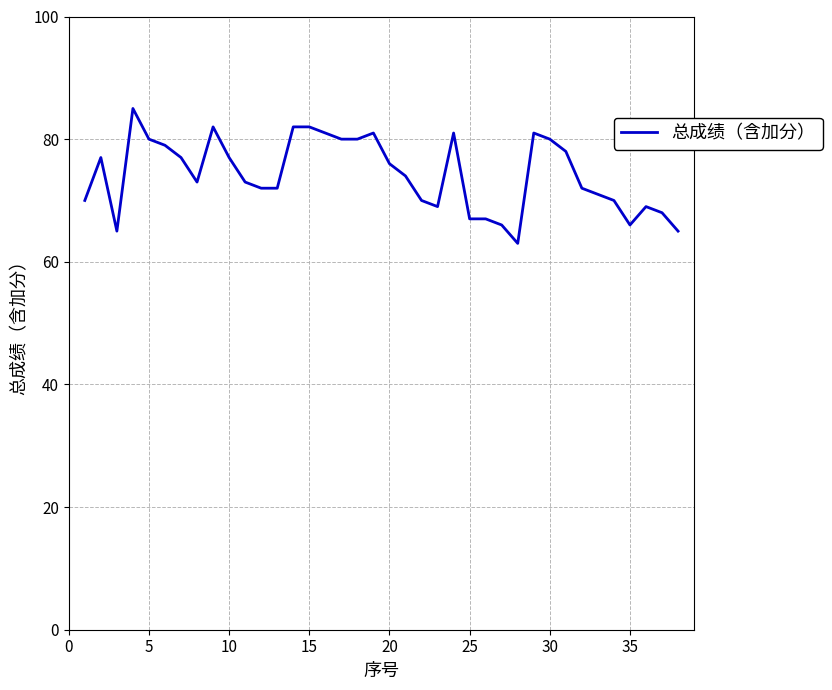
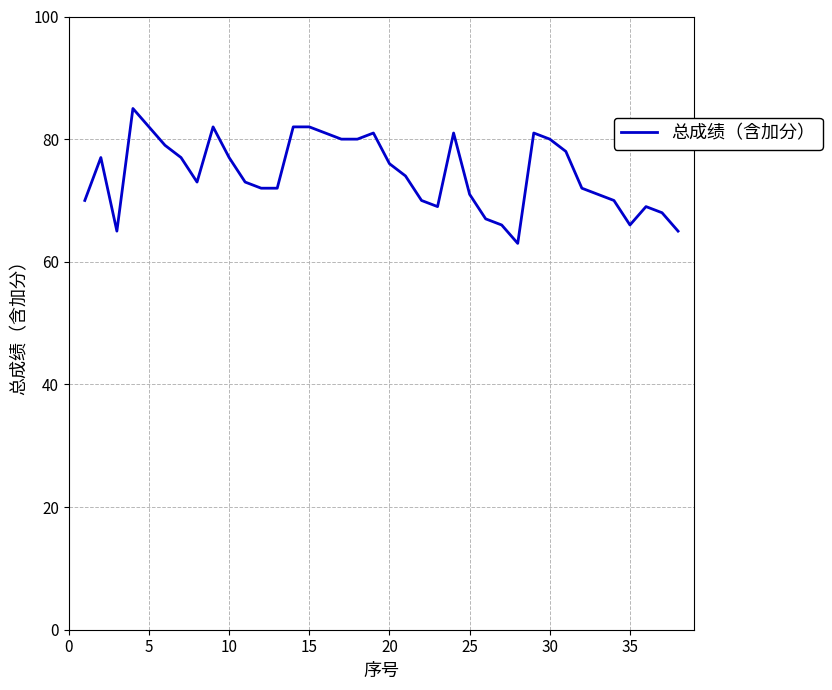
  {
-   "5": 80,
+   "5": 82,
    "10": 77,
    "15": 82,
    "20": 76,
-   "25": 67,
+   "25": 71,
    "30": 80,
    "35": 66
  }
